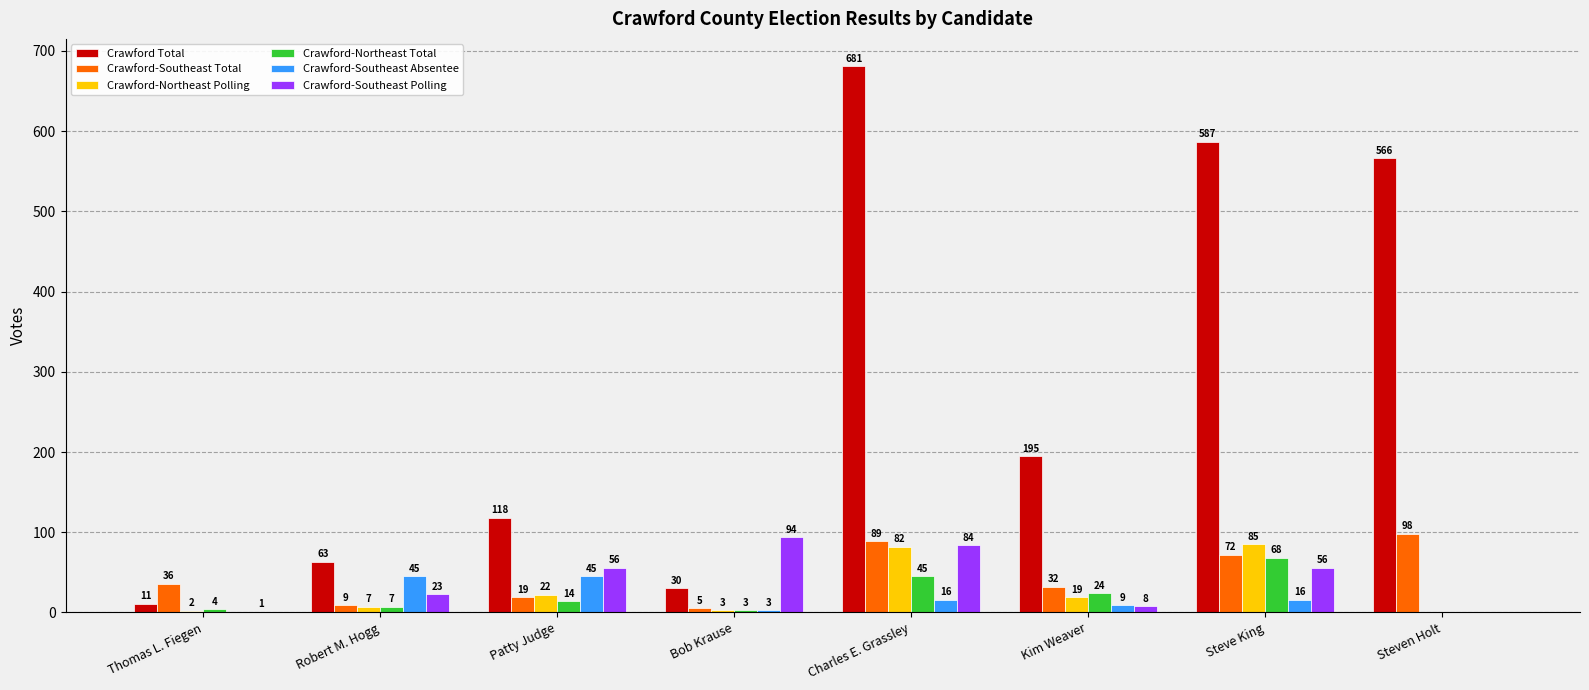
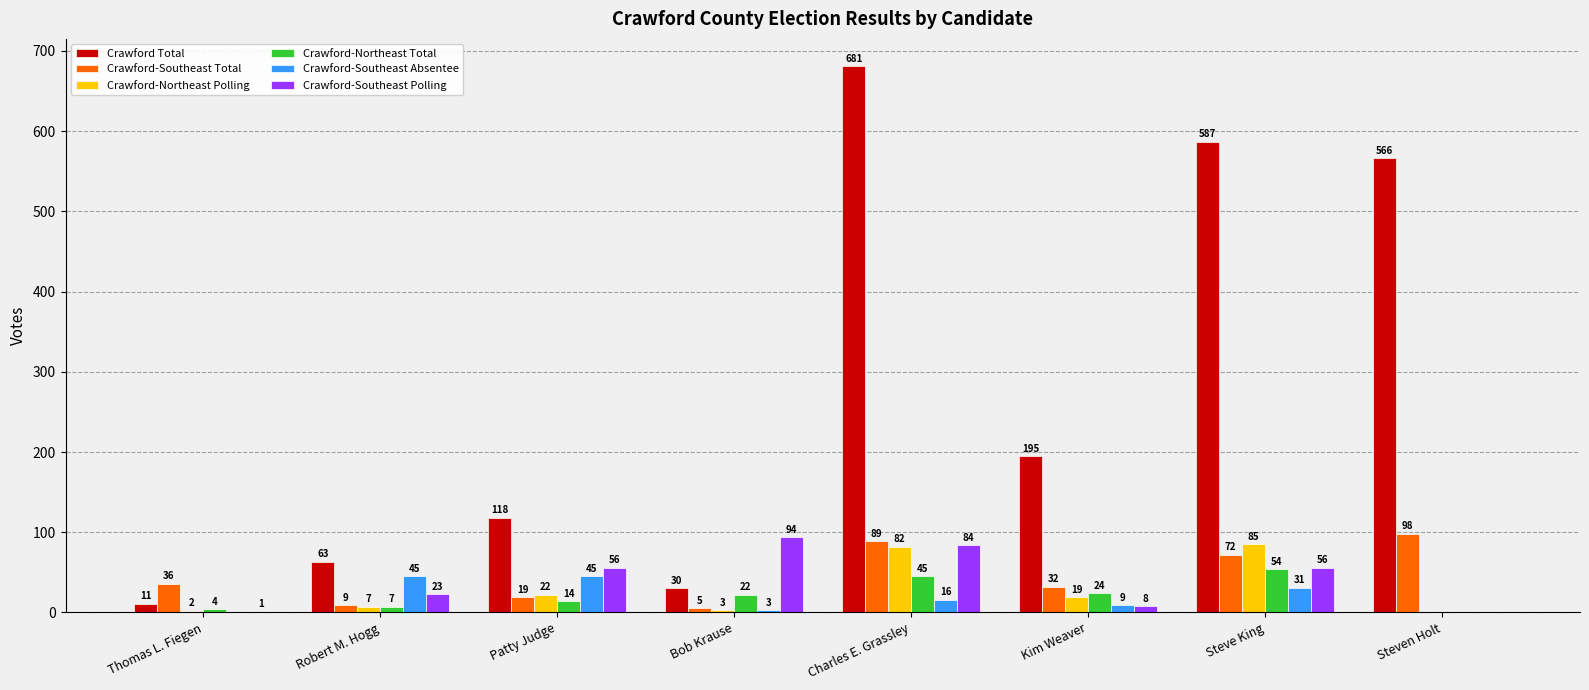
  {
    "Crawford Total": {
      "Thomas L. Fiegen": 11,
      "Robert M. Hogg": 63,
      "Patty Judge": 118,
      "Bob Krause": 30,
      "Charles E. Grassley": 681,
      "Kim Weaver": 195,
      "Steve King": 587,
      "Steven Holt": 566
    },
    "Crawford-Southeast Total": {
      "Thomas L. Fiegen": 36,
      "Robert M. Hogg": 9,
      "Patty Judge": 19,
      "Bob Krause": 5,
      "Charles E. Grassley": 89,
      "Kim Weaver": 32,
      "Steve King": 72,
      "Steven Holt": 98
    },
    "Crawford-Northeast Polling": {
      "Thomas L. Fiegen": 2,
      "Robert M. Hogg": 7,
      "Patty Judge": 22,
      "Bob Krause": 3,
      "Charles E. Grassley": 82,
      "Kim Weaver": 19,
      "Steve King": 85
    },
    "Crawford-Northeast Total": {
      "Thomas L. Fiegen": 4,
      "Robert M. Hogg": 7,
      "Patty Judge": 14,
-     "Bob Krause": 3,
+     "Bob Krause": 22,
      "Charles E. Grassley": 45,
      "Kim Weaver": 24,
-     "Steve King": 68
+     "Steve King": 54
    },
    "Crawford-Southeast Absentee": {
      "Robert M. Hogg": 45,
      "Patty Judge": 45,
      "Bob Krause": 3,
      "Charles E. Grassley": 16,
      "Kim Weaver": 9,
-     "Steve King": 16
+     "Steve King": 31
    },
    "Crawford-Southeast Polling": {
      "Thomas L. Fiegen": 1,
      "Robert M. Hogg": 23,
      "Patty Judge": 56,
      "Bob Krause": 94,
      "Charles E. Grassley": 84,
      "Kim Weaver": 8,
      "Steve King": 56
    }
  }
